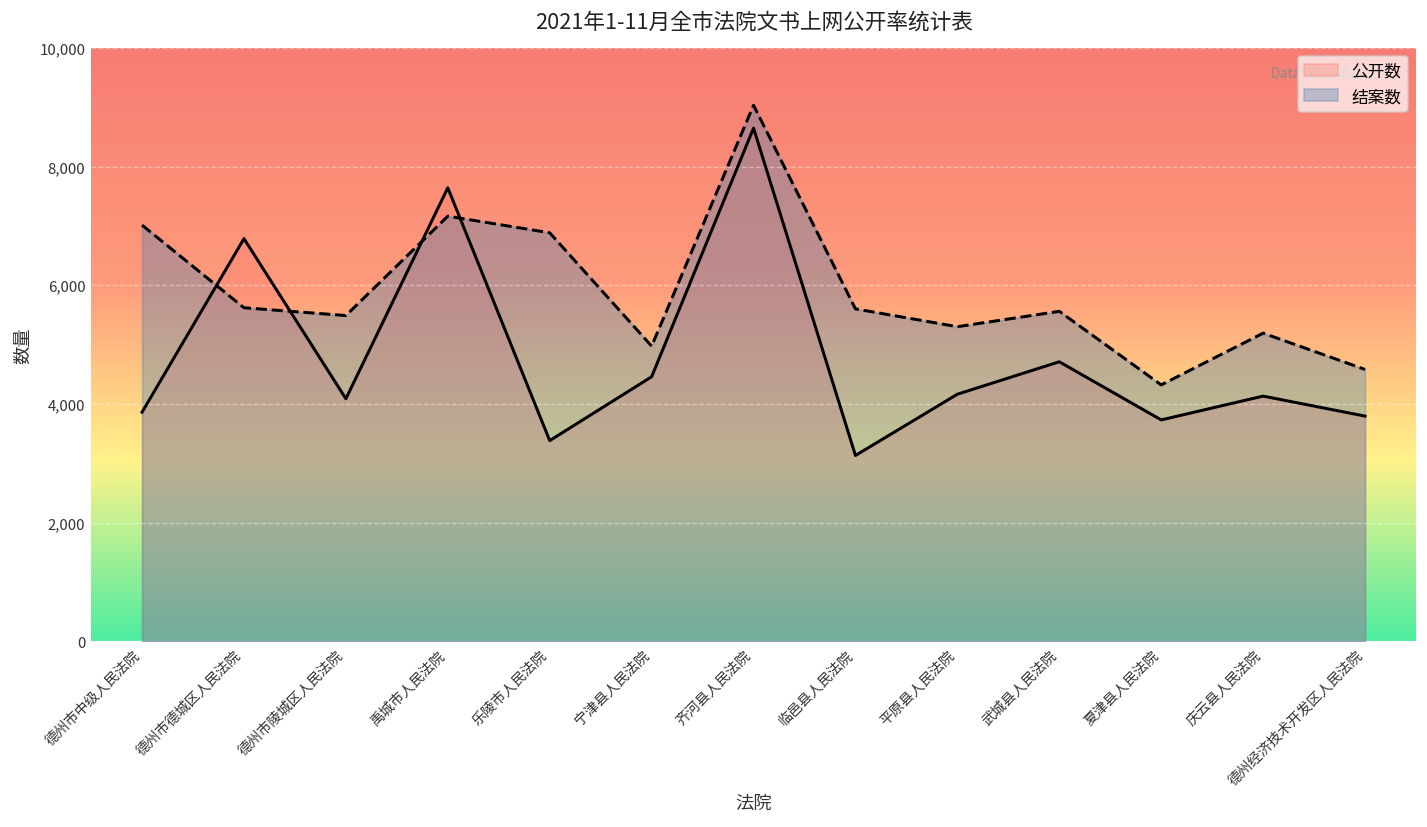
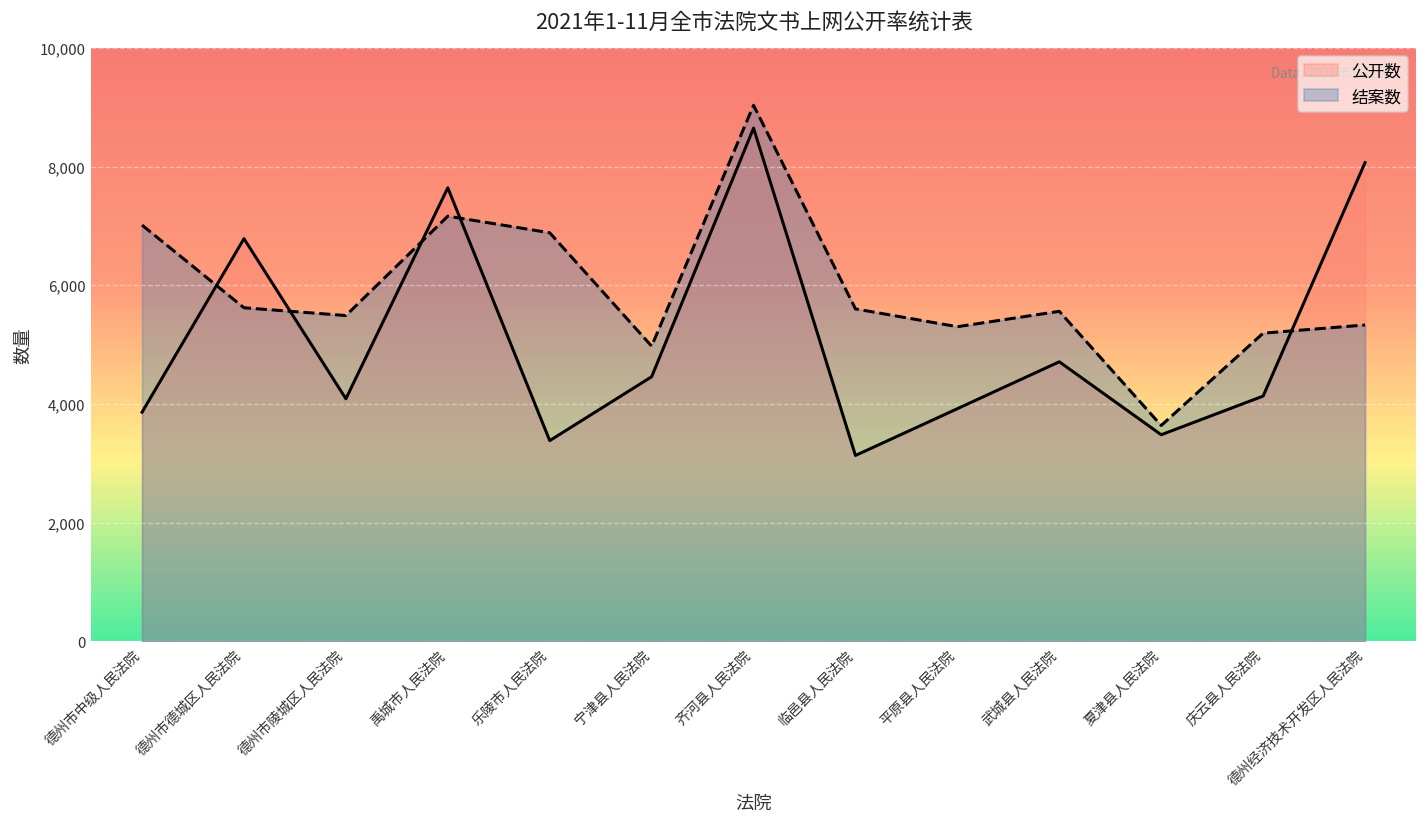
  {
    "公开数": {
      "德州市中级人民法院": "3,900",
      "德州市德城区人民法院": "6,800",
      "德州市陵城区人民法院": "4,100",
      "禹城市人民法院": "7,600",
      "乐陵市人民法院": "3,400",
      "宁津县人民法院": "4,500",
      "齐河县人民法院": "8,600",
      "临邑县人民法院": "3,100",
-     "平原县人民法院": "4,200",
+     "平原县人民法院": "3,900",
      "武城县人民法院": "4,700",
-     "夏津县人民法院": "3,700",
+     "夏津县人民法院": "3,500",
      "庆云县人民法院": "4,100",
-     "德州经济技术开发区人民法院": "3,800"
+     "德州经济技术开发区人民法院": "8,100"
    },
    "结案数": {
      "德州市中级人民法院": "7,000",
      "德州市德城区人民法院": "5,600",
      "德州市陵城区人民法院": "5,500",
      "禹城市人民法院": "7,200",
      "乐陵市人民法院": "6,900",
      "宁津县人民法院": "5,000",
      "齐河县人民法院": "9,000",
      "临邑县人民法院": "5,600",
      "平原县人民法院": "5,300",
      "武城县人民法院": "5,600",
-     "夏津县人民法院": "4,300",
+     "夏津县人民法院": "3,600",
      "庆云县人民法院": "5,200",
-     "德州经济技术开发区人民法院": "4,600"
+     "德州经济技术开发区人民法院": "5,300"
    }
  }
